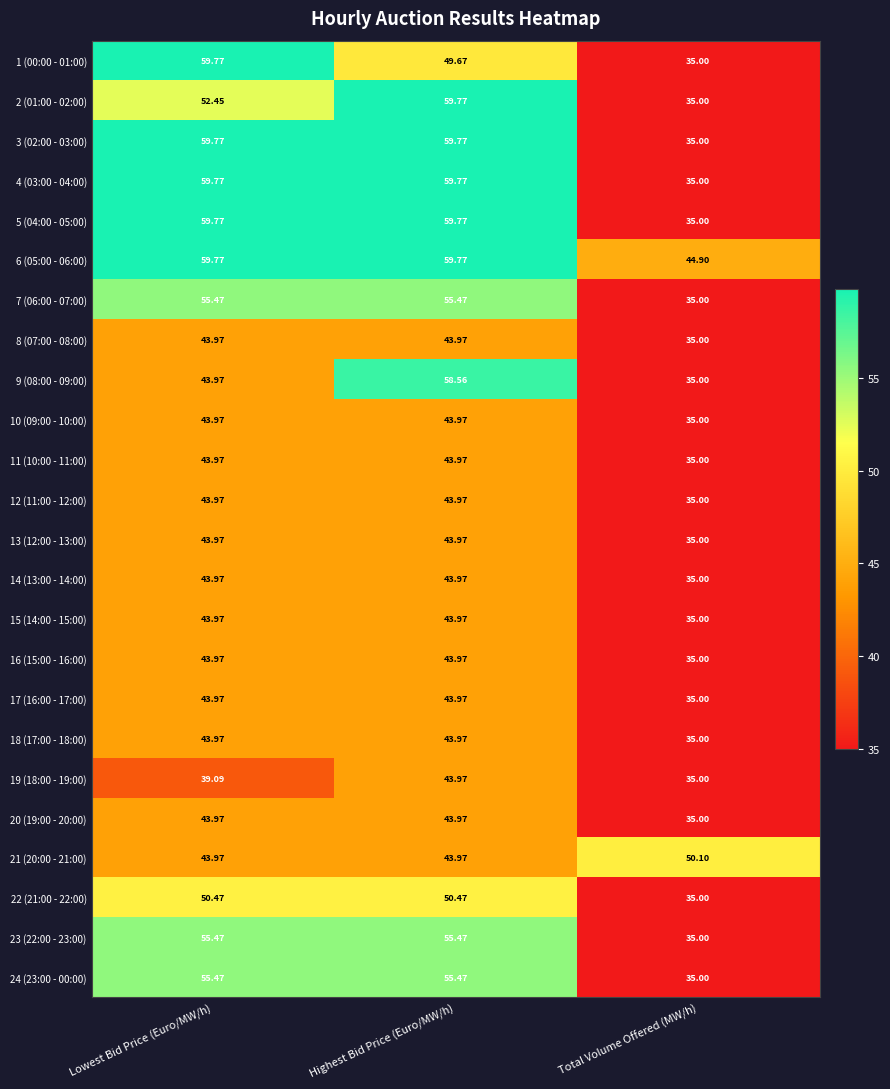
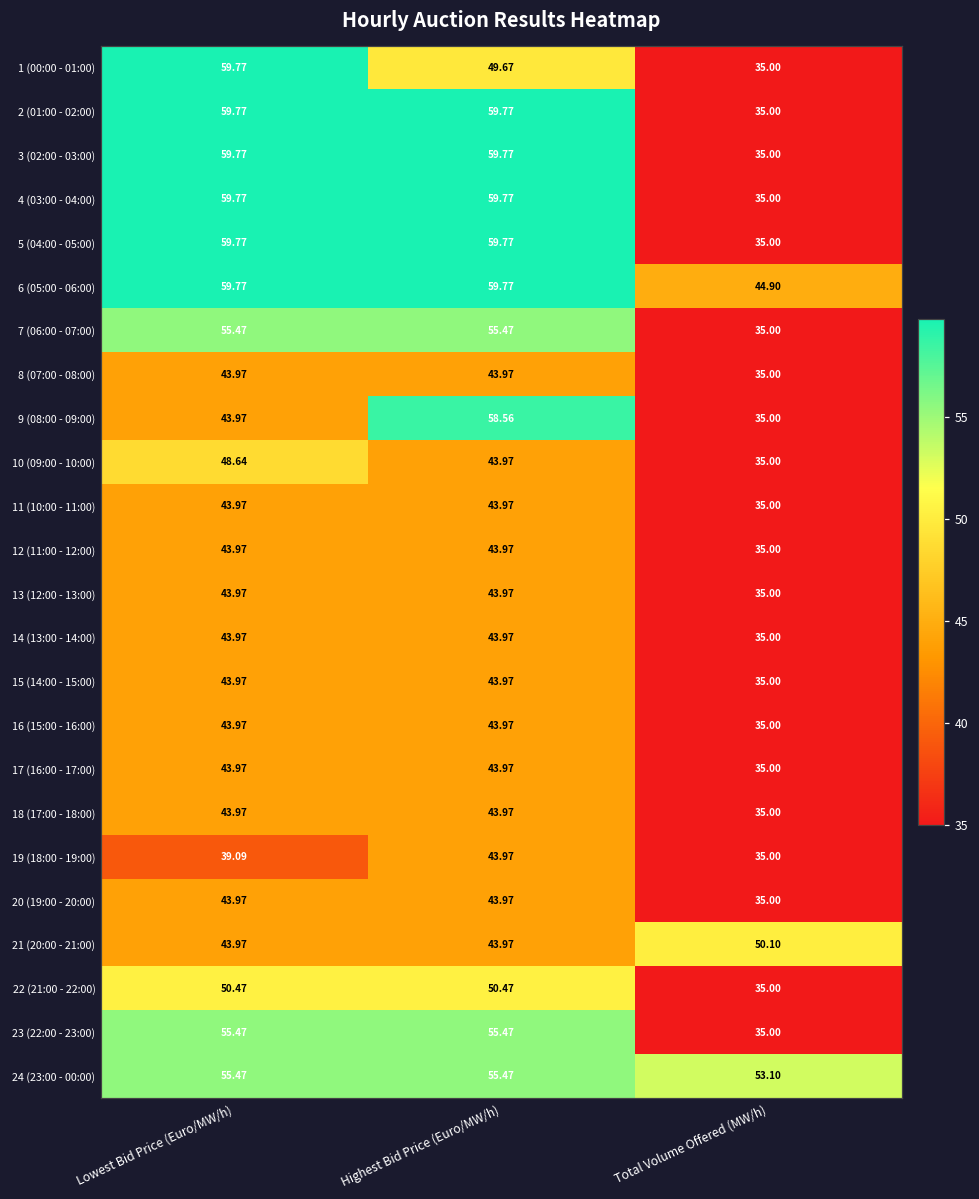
  {
    "1 (00:00 - 01:00)": {
      "Lowest Bid Price (Euro/MW/h)": 59.77,
      "Highest Bid Price (Euro/MW/h)": 49.67,
      "Total Volume Offered (MW/h)": 35.00
    },
    "2 (01:00 - 02:00)": {
-     "Lowest Bid Price (Euro/MW/h)": 52.45,
+     "Lowest Bid Price (Euro/MW/h)": 59.77,
      "Highest Bid Price (Euro/MW/h)": 59.77,
      "Total Volume Offered (MW/h)": 35.00
    },
    "3 (02:00 - 03:00)": {
      "Lowest Bid Price (Euro/MW/h)": 59.77,
      "Highest Bid Price (Euro/MW/h)": 59.77,
      "Total Volume Offered (MW/h)": 35.00
    },
    "4 (03:00 - 04:00)": {
      "Lowest Bid Price (Euro/MW/h)": 59.77,
      "Highest Bid Price (Euro/MW/h)": 59.77,
      "Total Volume Offered (MW/h)": 35.00
    },
    "5 (04:00 - 05:00)": {
      "Lowest Bid Price (Euro/MW/h)": 59.77,
      "Highest Bid Price (Euro/MW/h)": 59.77,
      "Total Volume Offered (MW/h)": 35.00
    },
    "6 (05:00 - 06:00)": {
      "Lowest Bid Price (Euro/MW/h)": 59.77,
      "Highest Bid Price (Euro/MW/h)": 59.77,
      "Total Volume Offered (MW/h)": 44.90
    },
    "7 (06:00 - 07:00)": {
      "Lowest Bid Price (Euro/MW/h)": 55.47,
      "Highest Bid Price (Euro/MW/h)": 55.47,
      "Total Volume Offered (MW/h)": 35.00
    },
    "8 (07:00 - 08:00)": {
      "Lowest Bid Price (Euro/MW/h)": 43.97,
      "Highest Bid Price (Euro/MW/h)": 43.97,
      "Total Volume Offered (MW/h)": 35.00
    },
    "9 (08:00 - 09:00)": {
      "Lowest Bid Price (Euro/MW/h)": 43.97,
      "Highest Bid Price (Euro/MW/h)": 58.56,
      "Total Volume Offered (MW/h)": 35.00
    },
    "10 (09:00 - 10:00)": {
-     "Lowest Bid Price (Euro/MW/h)": 43.97,
+     "Lowest Bid Price (Euro/MW/h)": 48.64,
      "Highest Bid Price (Euro/MW/h)": 43.97,
      "Total Volume Offered (MW/h)": 35.00
    },
    "11 (10:00 - 11:00)": {
      "Lowest Bid Price (Euro/MW/h)": 43.97,
      "Highest Bid Price (Euro/MW/h)": 43.97,
      "Total Volume Offered (MW/h)": 35.00
    },
    "12 (11:00 - 12:00)": {
      "Lowest Bid Price (Euro/MW/h)": 43.97,
      "Highest Bid Price (Euro/MW/h)": 43.97,
      "Total Volume Offered (MW/h)": 35.00
    },
    "13 (12:00 - 13:00)": {
      "Lowest Bid Price (Euro/MW/h)": 43.97,
      "Highest Bid Price (Euro/MW/h)": 43.97,
      "Total Volume Offered (MW/h)": 35.00
    },
    "14 (13:00 - 14:00)": {
      "Lowest Bid Price (Euro/MW/h)": 43.97,
      "Highest Bid Price (Euro/MW/h)": 43.97,
      "Total Volume Offered (MW/h)": 35.00
    },
    "15 (14:00 - 15:00)": {
      "Lowest Bid Price (Euro/MW/h)": 43.97,
      "Highest Bid Price (Euro/MW/h)": 43.97,
      "Total Volume Offered (MW/h)": 35.00
    },
    "16 (15:00 - 16:00)": {
      "Lowest Bid Price (Euro/MW/h)": 43.97,
      "Highest Bid Price (Euro/MW/h)": 43.97,
      "Total Volume Offered (MW/h)": 35.00
    },
    "17 (16:00 - 17:00)": {
      "Lowest Bid Price (Euro/MW/h)": 43.97,
      "Highest Bid Price (Euro/MW/h)": 43.97,
      "Total Volume Offered (MW/h)": 35.00
    },
    "18 (17:00 - 18:00)": {
      "Lowest Bid Price (Euro/MW/h)": 43.97,
      "Highest Bid Price (Euro/MW/h)": 43.97,
      "Total Volume Offered (MW/h)": 35.00
    },
    "19 (18:00 - 19:00)": {
      "Lowest Bid Price (Euro/MW/h)": 39.09,
      "Highest Bid Price (Euro/MW/h)": 43.97,
      "Total Volume Offered (MW/h)": 35.00
    },
    "20 (19:00 - 20:00)": {
      "Lowest Bid Price (Euro/MW/h)": 43.97,
      "Highest Bid Price (Euro/MW/h)": 43.97,
      "Total Volume Offered (MW/h)": 35.00
    },
    "21 (20:00 - 21:00)": {
      "Lowest Bid Price (Euro/MW/h)": 43.97,
      "Highest Bid Price (Euro/MW/h)": 43.97,
      "Total Volume Offered (MW/h)": 50.10
    },
    "22 (21:00 - 22:00)": {
      "Lowest Bid Price (Euro/MW/h)": 50.47,
      "Highest Bid Price (Euro/MW/h)": 50.47,
      "Total Volume Offered (MW/h)": 35.00
    },
    "23 (22:00 - 23:00)": {
      "Lowest Bid Price (Euro/MW/h)": 55.47,
      "Highest Bid Price (Euro/MW/h)": 55.47,
      "Total Volume Offered (MW/h)": 35.00
    },
    "24 (23:00 - 00:00)": {
      "Lowest Bid Price (Euro/MW/h)": 55.47,
      "Highest Bid Price (Euro/MW/h)": 55.47,
-     "Total Volume Offered (MW/h)": 35.00
+     "Total Volume Offered (MW/h)": 53.10
    }
  }
